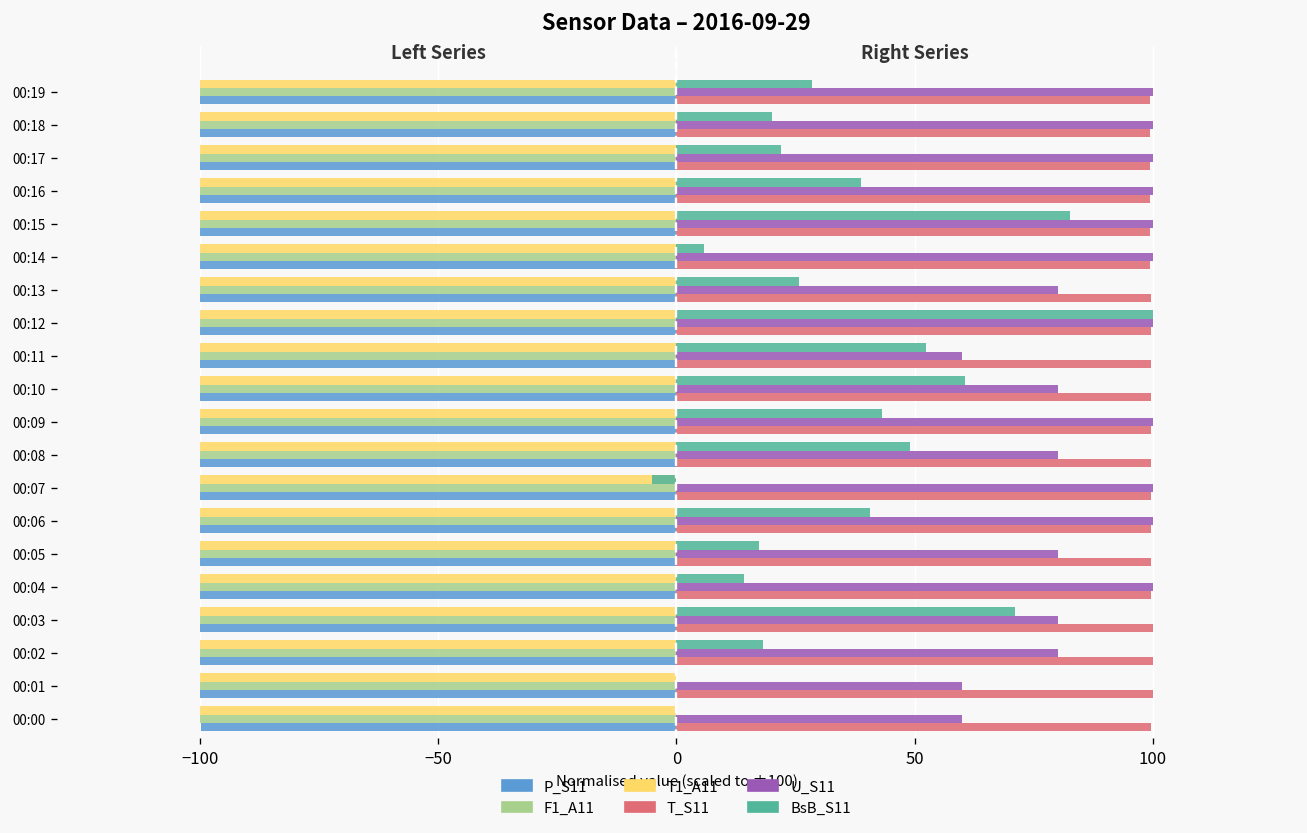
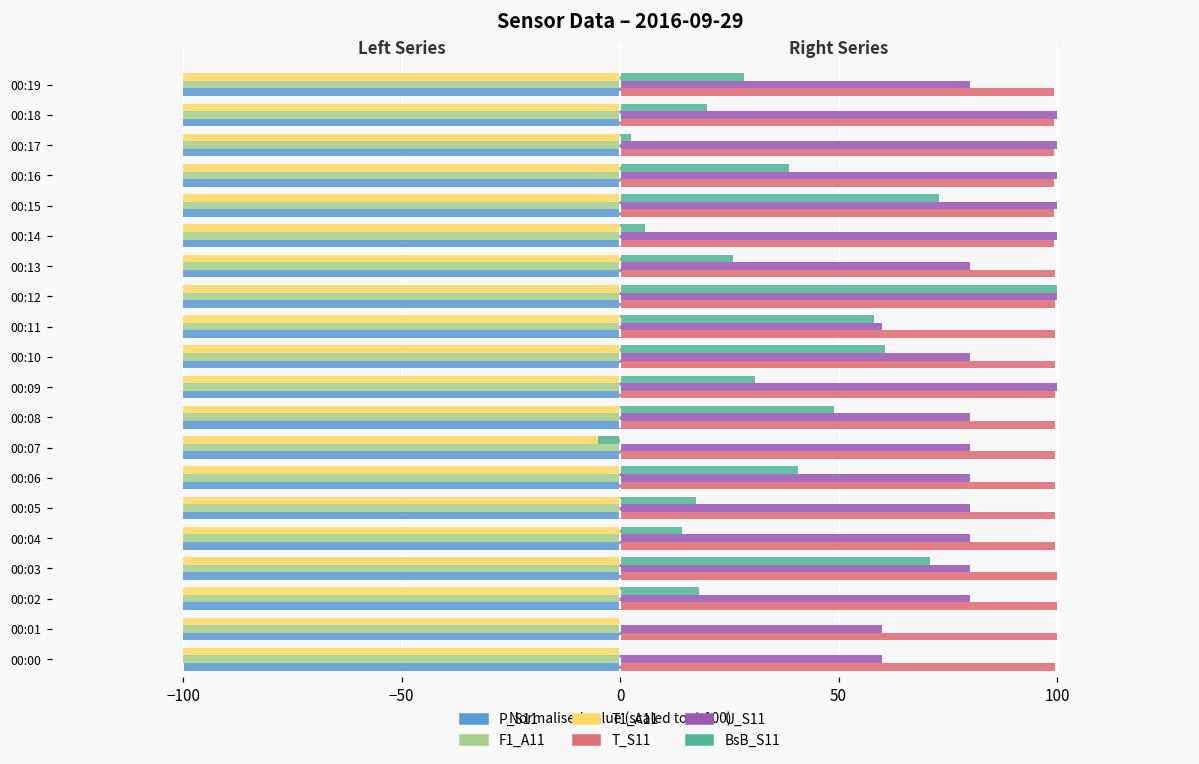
  {
    "P_S11": {
      "00:19": -100,
      "00:18": -100,
      "00:17": -100,
      "00:16": -100,
      "00:15": -100,
      "00:14": -100,
      "00:13": -100,
      "00:12": -100,
      "00:11": -100,
      "00:10": -100,
      "00:09": -100,
      "00:08": -100,
      "00:07": -100,
      "00:06": -100,
      "00:05": -100,
      "00:04": -100,
      "00:03": -100,
      "00:02": -100,
      "00:01": -100,
      "00:00": -100
    },
    "F1_A11": {
      "00:19": -100,
      "00:18": -100,
      "00:17": -100,
      "00:16": -100,
      "00:15": -100,
      "00:14": -100,
      "00:13": -100,
      "00:12": -100,
      "00:11": -100,
      "00:10": -100,
      "00:09": -100,
      "00:08": -100,
      "00:07": -100,
      "00:06": -100,
      "00:05": -100,
      "00:04": -100,
      "00:03": -100,
      "00:02": -100,
      "00:01": -100,
      "00:00": -100
    },
    "T1_A11": {
      "00:19": -100,
      "00:18": -100,
      "00:17": -100,
      "00:16": -100,
      "00:15": -100,
      "00:14": -100,
      "00:13": -100,
      "00:12": -100,
      "00:11": -100,
      "00:10": -100,
      "00:09": -100,
      "00:08": -100,
      "00:07": -100,
      "00:06": -100,
      "00:05": -100,
      "00:04": -100,
      "00:03": -100,
      "00:02": -100,
      "00:01": -100,
      "00:00": -100
    },
    "T_S11": {
      "00:19": 99,
      "00:18": 99,
      "00:17": 99,
      "00:16": 99,
      "00:15": 99,
      "00:14": 99,
      "00:13": 100,
      "00:12": 100,
      "00:11": 100,
      "00:10": 100,
      "00:09": 100,
      "00:08": 100,
      "00:07": 100,
      "00:06": 100,
      "00:05": 100,
      "00:04": 100,
      "00:03": 100,
      "00:02": 100,
      "00:01": 100,
      "00:00": 100
    },
    "U_S11": {
-     "00:19": 100,
+     "00:19": 80,
      "00:18": 100,
      "00:17": 100,
      "00:16": 100,
      "00:15": 100,
      "00:14": 100,
      "00:13": 80,
      "00:12": 100,
      "00:11": 60,
      "00:10": 80,
      "00:09": 100,
      "00:08": 80,
-     "00:07": 100,
-     "00:06": 100,
+     "00:07": 80,
+     "00:06": 80,
      "00:05": 80,
-     "00:04": 100,
+     "00:04": 80,
      "00:03": 80,
      "00:02": 80,
      "00:01": 60,
      "00:00": 60
    },
    "BsB_S11": {
      "00:19": 28,
      "00:18": 20,
-     "00:17": 22,
+     "00:17": 3,
      "00:16": 39,
-     "00:15": 83,
+     "00:15": 73,
      "00:14": 6,
      "00:13": 26,
      "00:12": 100,
-     "00:11": 52,
+     "00:11": 58,
      "00:10": 61,
-     "00:09": 43,
+     "00:09": 31,
      "00:08": 49,
      "00:06": 41,
      "00:05": 17,
      "00:04": 14,
      "00:03": 71,
      "00:02": 18,
      "00:01": 0,
      "00:00": 0
    }
  }
